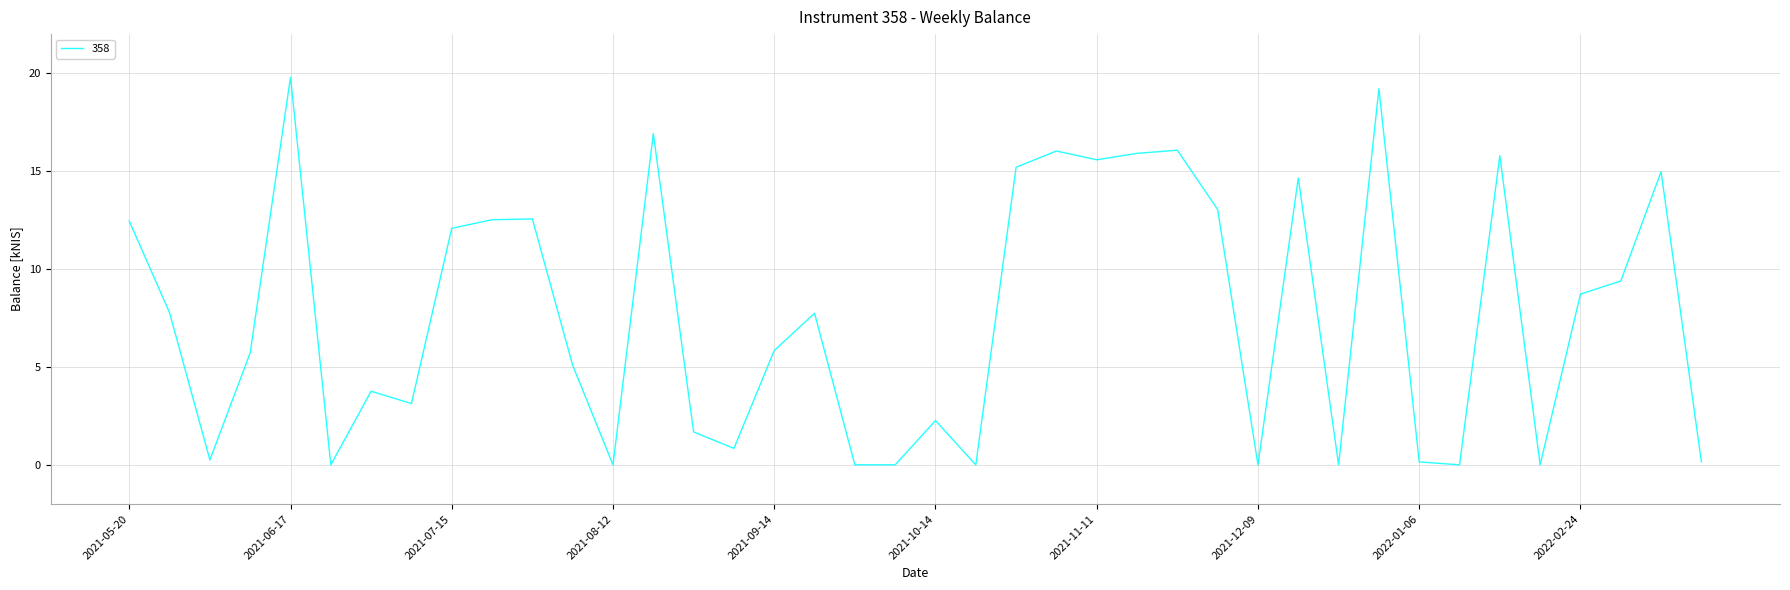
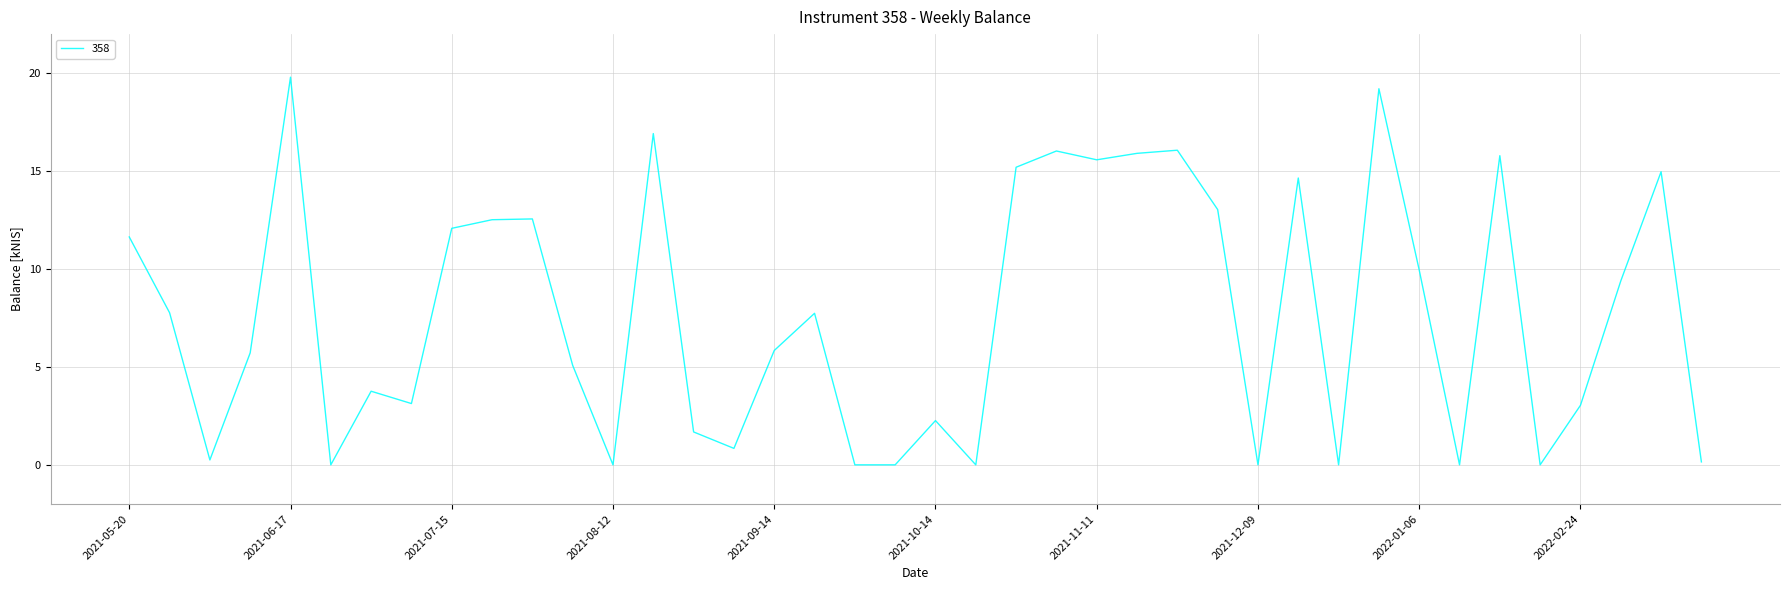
  {
-   "2021-05-20": 12.5,
+   "2021-05-20": 11.6,
    "2021-06-17": 19.8,
    "2021-07-15": 12.1,
    "2021-08-12": 0.0,
    "2021-09-14": 5.8,
    "2021-10-14": 2.3,
    "2021-11-11": 15.6,
    "2021-12-09": 0.0,
-   "2022-01-06": 0.2,
-   "2022-02-24": 8.7
+   "2022-01-06": 10.0,
+   "2022-02-24": 3.0
  }
